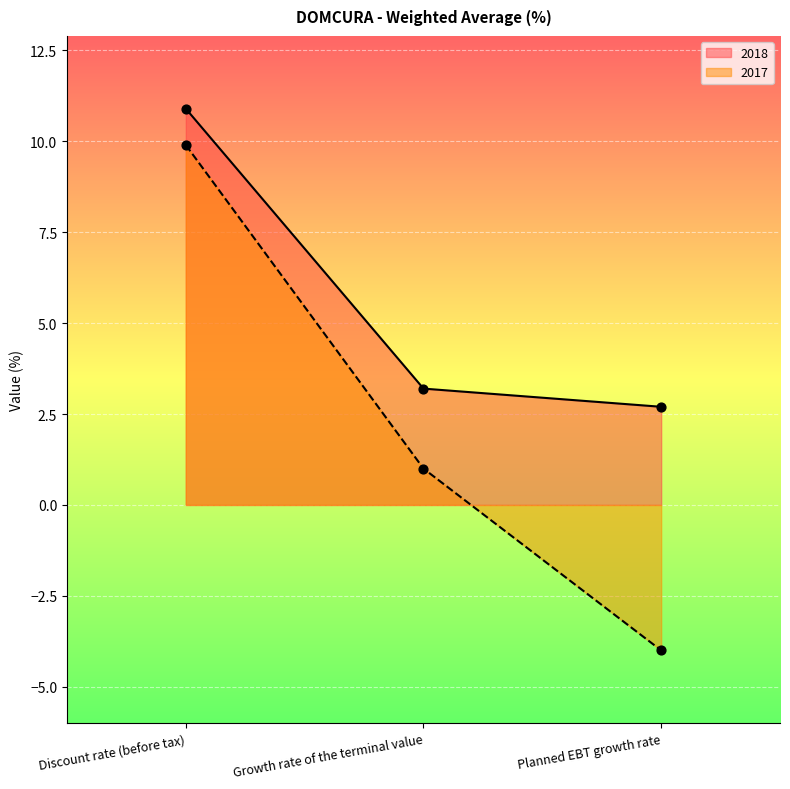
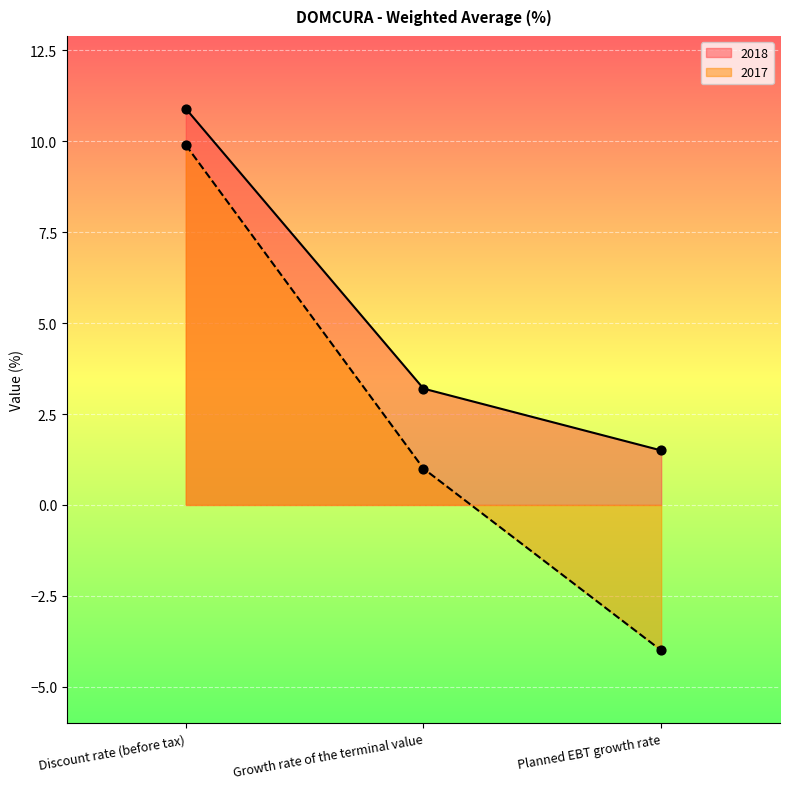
  {
    "2018": {
      "Discount rate (before tax)": 10.9,
      "Growth rate of the terminal value": 3.2,
-     "Planned EBT growth rate": 2.7
+     "Planned EBT growth rate": 1.5
    }
  }
